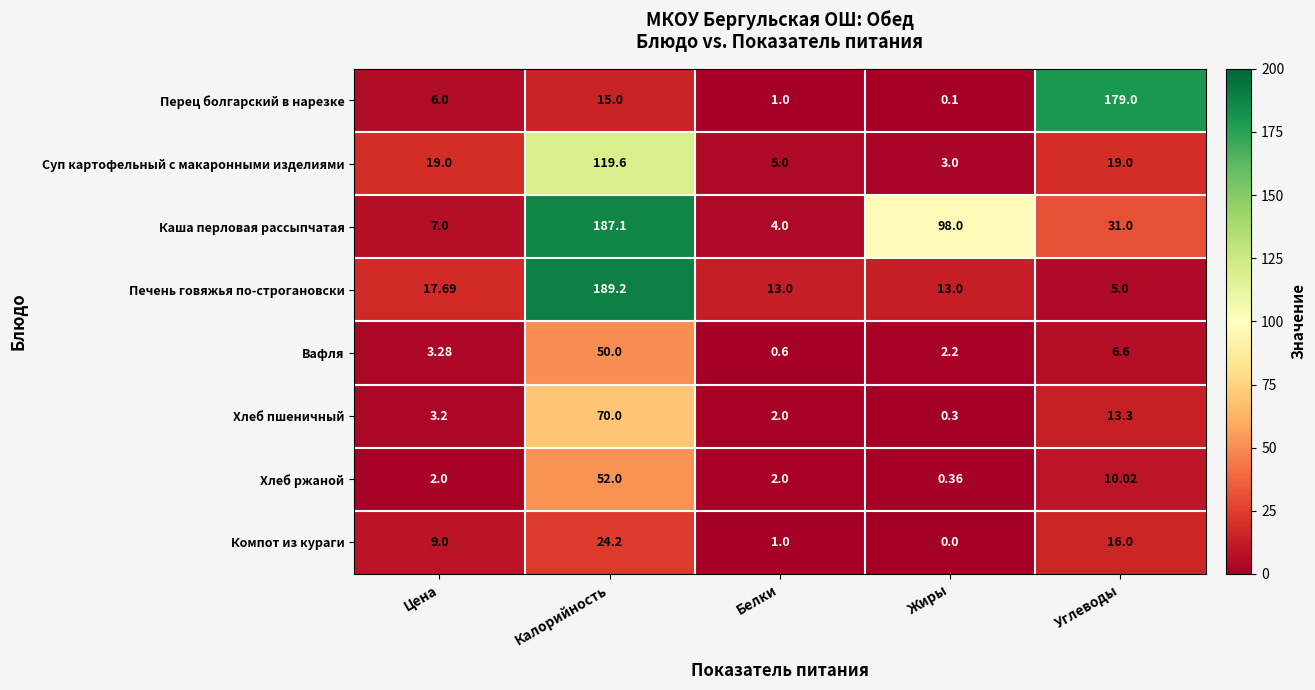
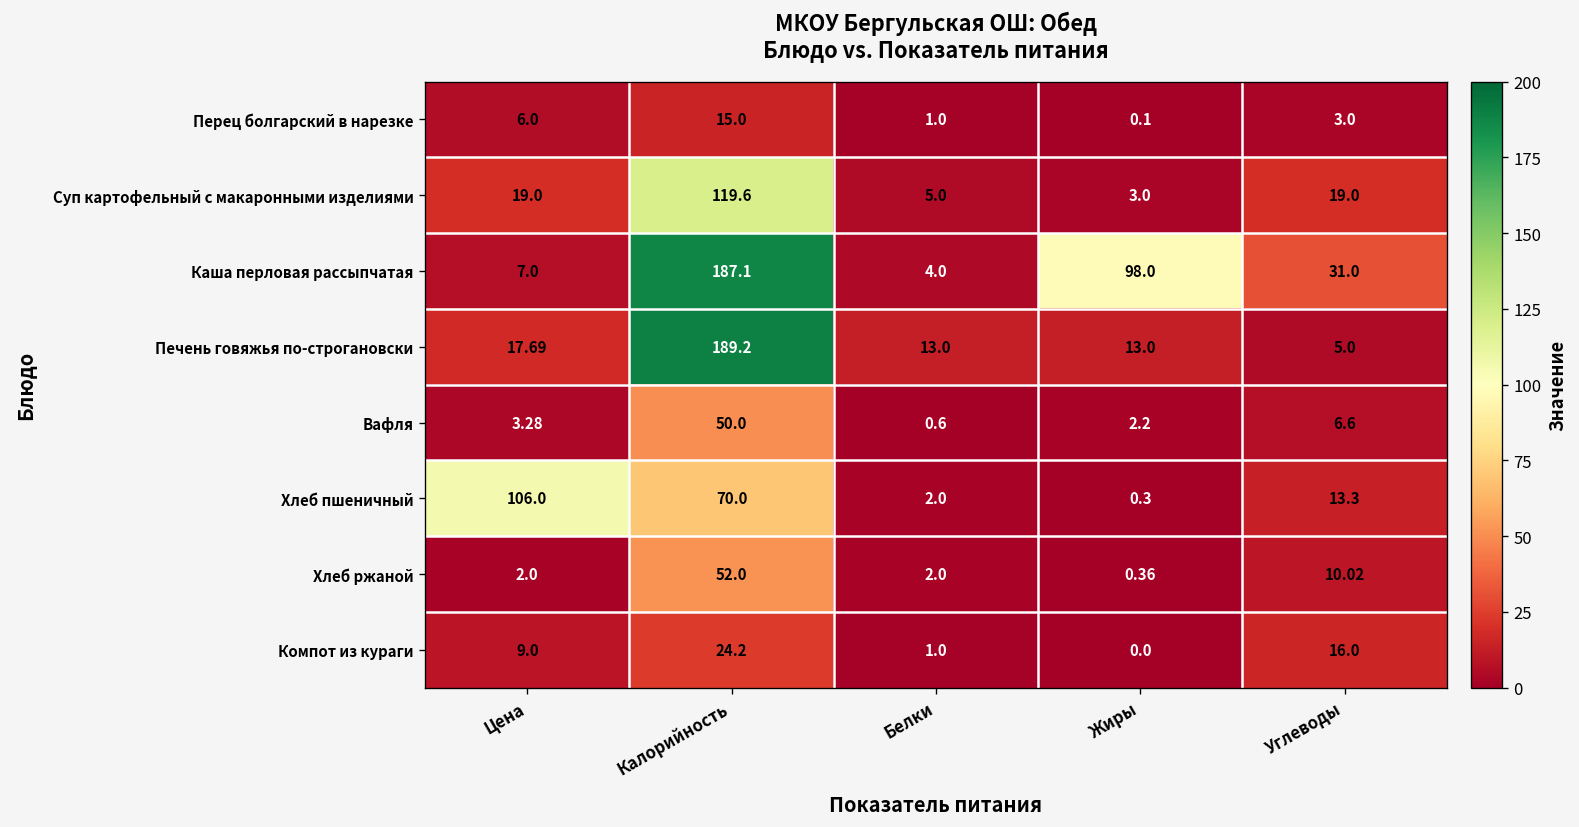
  {
    "Перец болгарский в нарезке": {
      "Цена": 6.0,
      "Калорийность": 15.0,
      "Белки": 1.0,
      "Жиры": 0.1,
-     "Углеводы": 179.0
+     "Углеводы": 3.0
    },
    "Суп картофельный с макаронными изделиями": {
      "Цена": 19.0,
      "Калорийность": 119.6,
      "Белки": 5.0,
      "Жиры": 3.0,
      "Углеводы": 19.0
    },
    "Каша перловая рассыпчатая": {
      "Цена": 7.0,
      "Калорийность": 187.1,
      "Белки": 4.0,
      "Жиры": 98.0,
      "Углеводы": 31.0
    },
    "Печень говяжья по-строгановски": {
      "Цена": 17.69,
      "Калорийность": 189.2,
      "Белки": 13.0,
      "Жиры": 13.0,
      "Углеводы": 5.0
    },
    "Вафля": {
      "Цена": 3.28,
      "Калорийность": 50.0,
      "Белки": 0.6,
      "Жиры": 2.2,
      "Углеводы": 6.6
    },
    "Хлеб пшеничный": {
-     "Цена": 3.2,
+     "Цена": 106.0,
      "Калорийность": 70.0,
      "Белки": 2.0,
      "Жиры": 0.3,
      "Углеводы": 13.3
    },
    "Хлеб ржаной": {
      "Цена": 2.0,
      "Калорийность": 52.0,
      "Белки": 2.0,
      "Жиры": 0.36,
      "Углеводы": 10.02
    },
    "Компот из кураги": {
      "Цена": 9.0,
      "Калорийность": 24.2,
      "Белки": 1.0,
      "Жиры": 0.0,
      "Углеводы": 16.0
    }
  }
